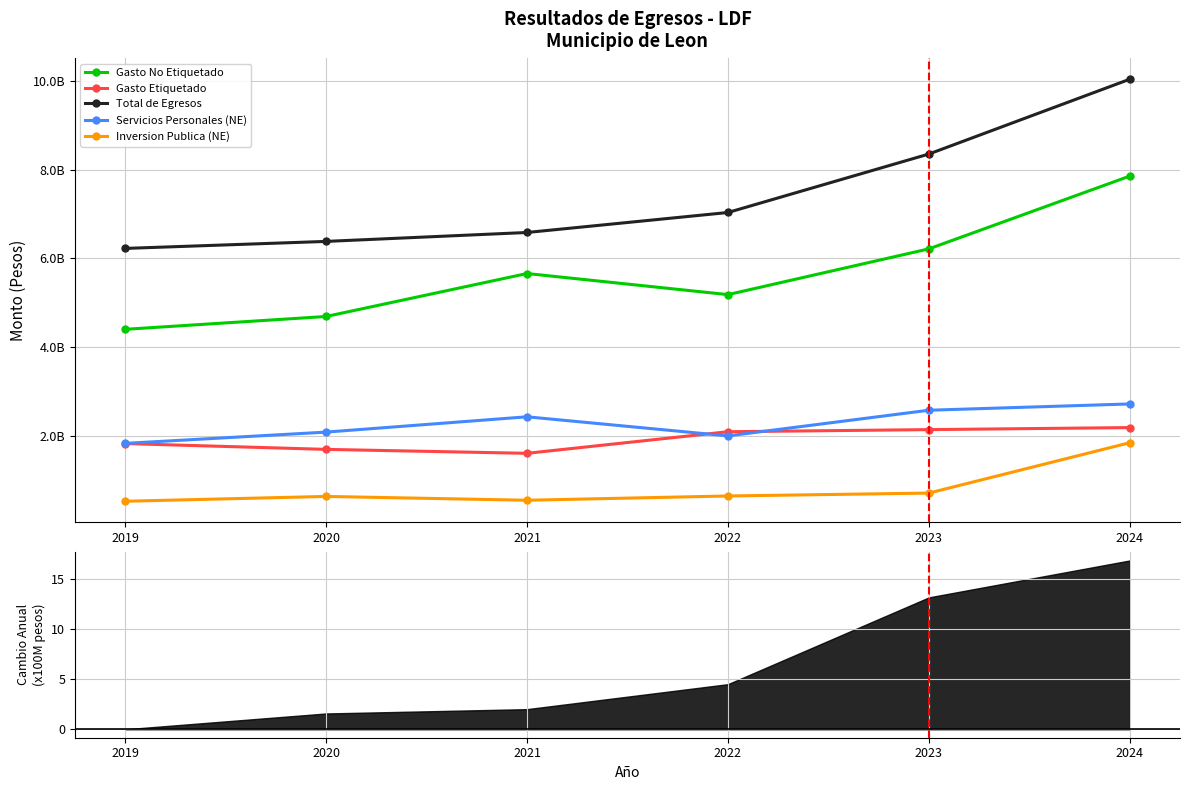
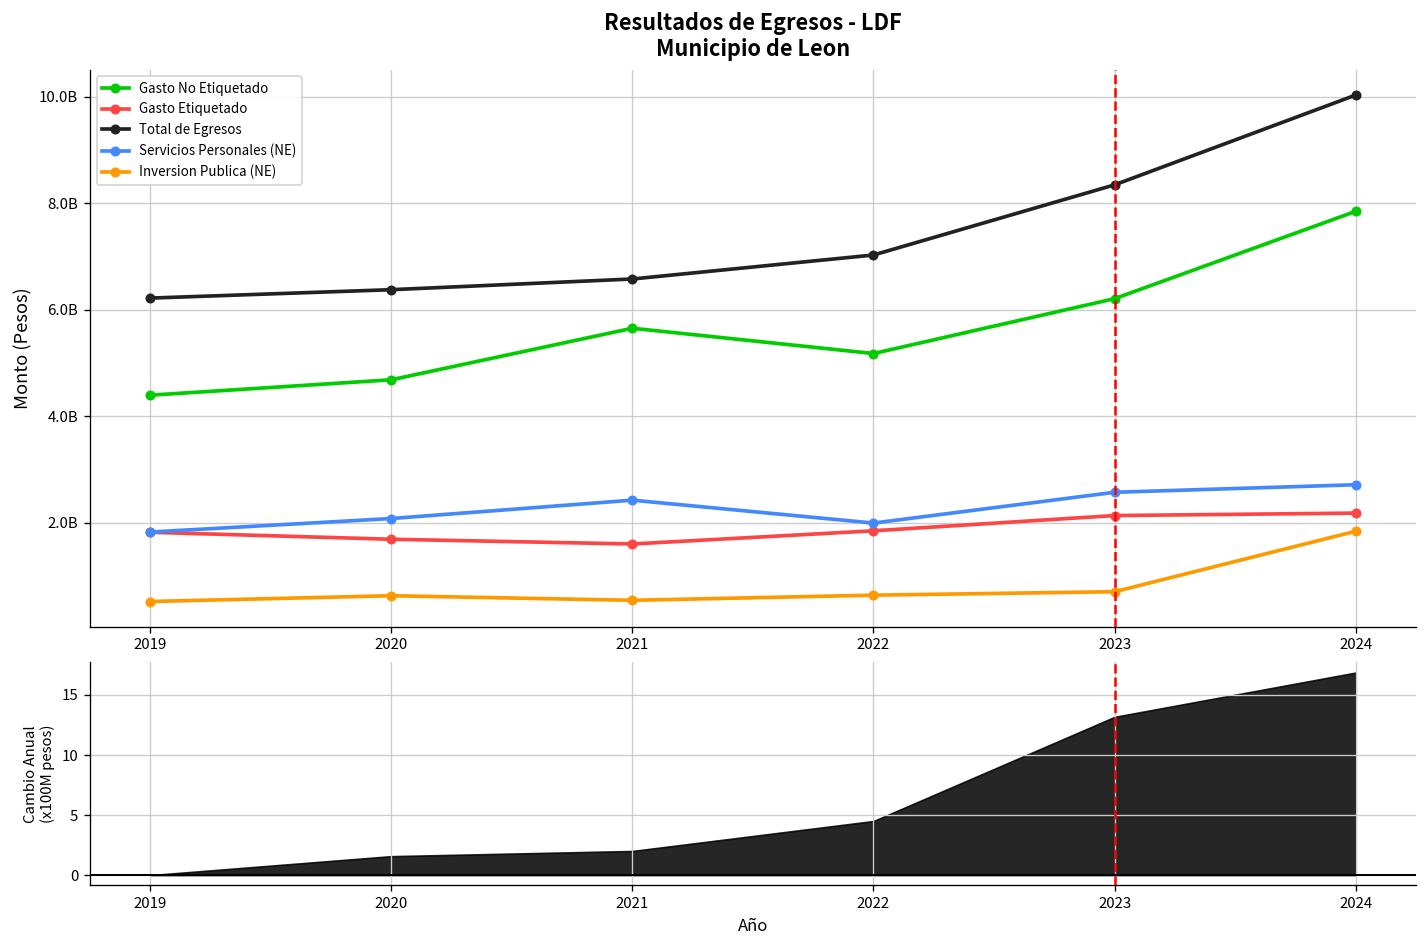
  {
    "Resultados de Egresos - LDF Municipio de Leon": {
      "Gasto No Etiquetado": {
        "2019": 4400000000,
        "2020": 4700000000,
        "2021": 5700000000,
        "2022": 5200000000,
        "2023": 6200000000,
        "2024": 7900000000
      },
      "Gasto Etiquetado": {
        "2020": 1700000000,
        "2021": 1600000000,
-       "2022": 2100000000,
+       "2022": 1900000000,
        "2023": 2100000000,
        "2024": 2200000000
      },
      "Total de Egresos": {
        "2019": 6200000000,
        "2020": 6400000000,
        "2021": 6600000000,
        "2022": 7000000000,
        "2023": 8300000000,
        "2024": 10000000000
      },
      "Servicios Personales (NE)": {
        "2020": 2100000000,
        "2021": 2400000000,
        "2022": 2000000000,
        "2023": 2600000000,
        "2024": 2700000000
      },
      "Inversion Publica (NE)": {
        "2019": 500000000,
        "2020": 600000000,
        "2021": 500000000,
        "2022": 600000000,
        "2023": 700000000,
        "2024": 1800000000
      }
    }
  }
